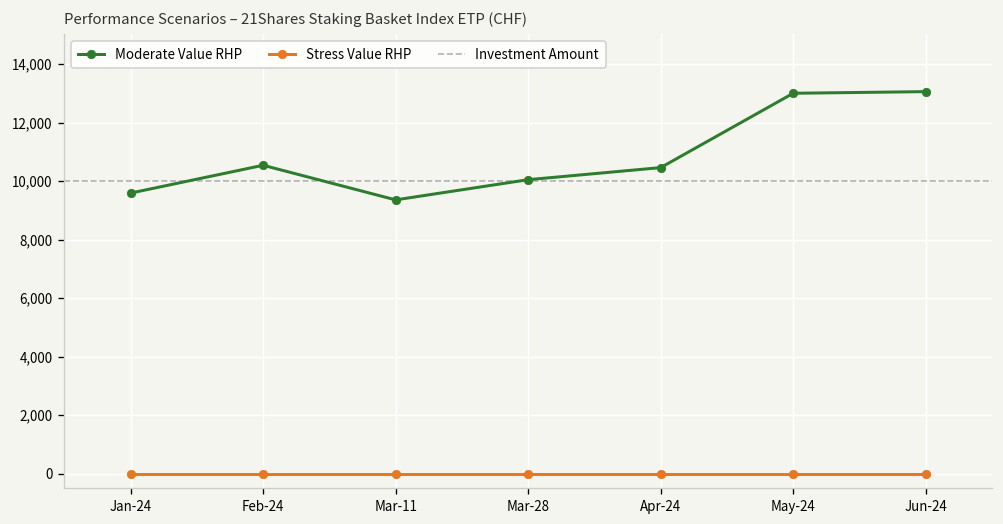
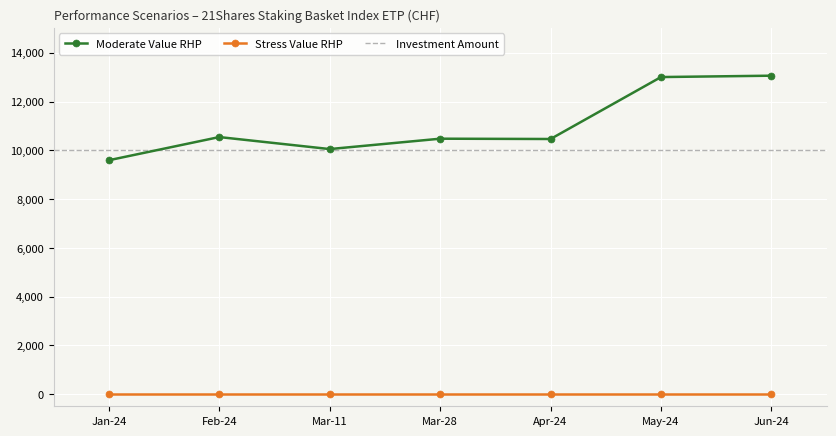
  {
    "Moderate Value RHP": {
      "Jan-24": "9,600",
      "Feb-24": "10,500",
-     "Mar-11": "9,400",
-     "Mar-28": "10,100",
+     "Mar-11": "10,100",
+     "Mar-28": "10,500",
      "Apr-24": "10,500",
      "May-24": "13,000",
      "Jun-24": "13,100"
    },
    "Stress Value RHP": {
      "Jan-24": "0",
      "Feb-24": "0",
      "Mar-11": "0",
      "Mar-28": "0",
      "Apr-24": "0",
      "May-24": "0",
      "Jun-24": "0"
    }
  }
